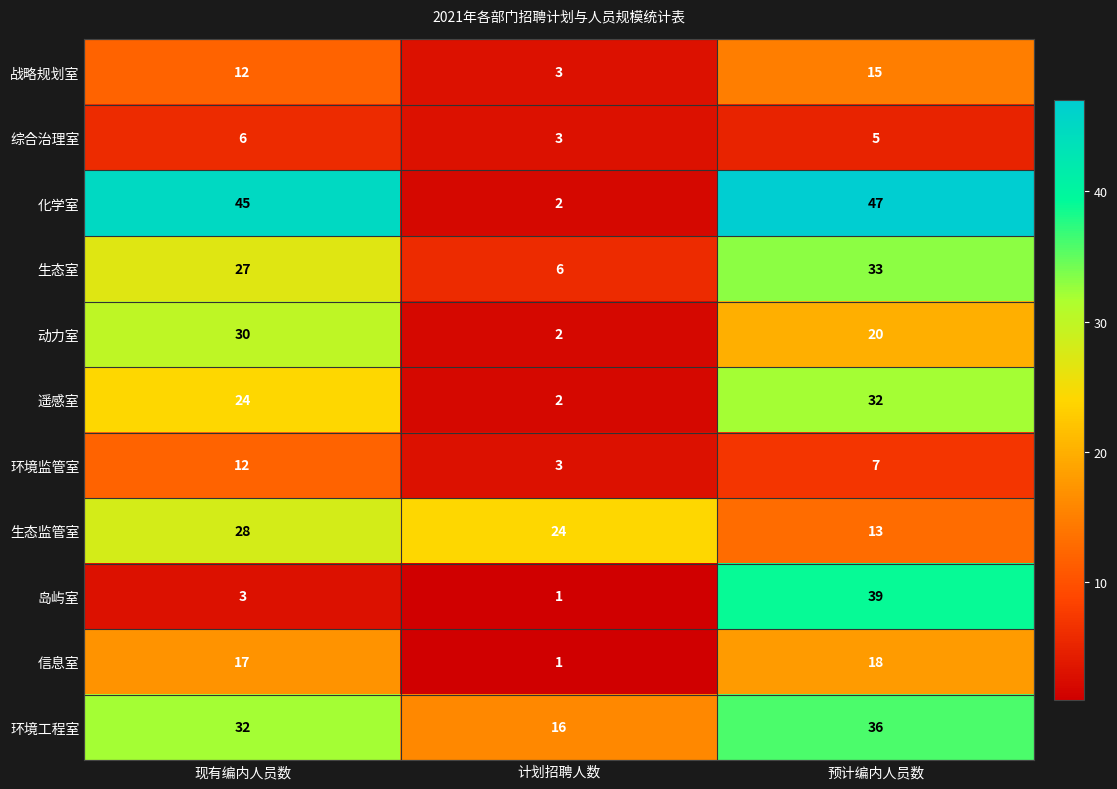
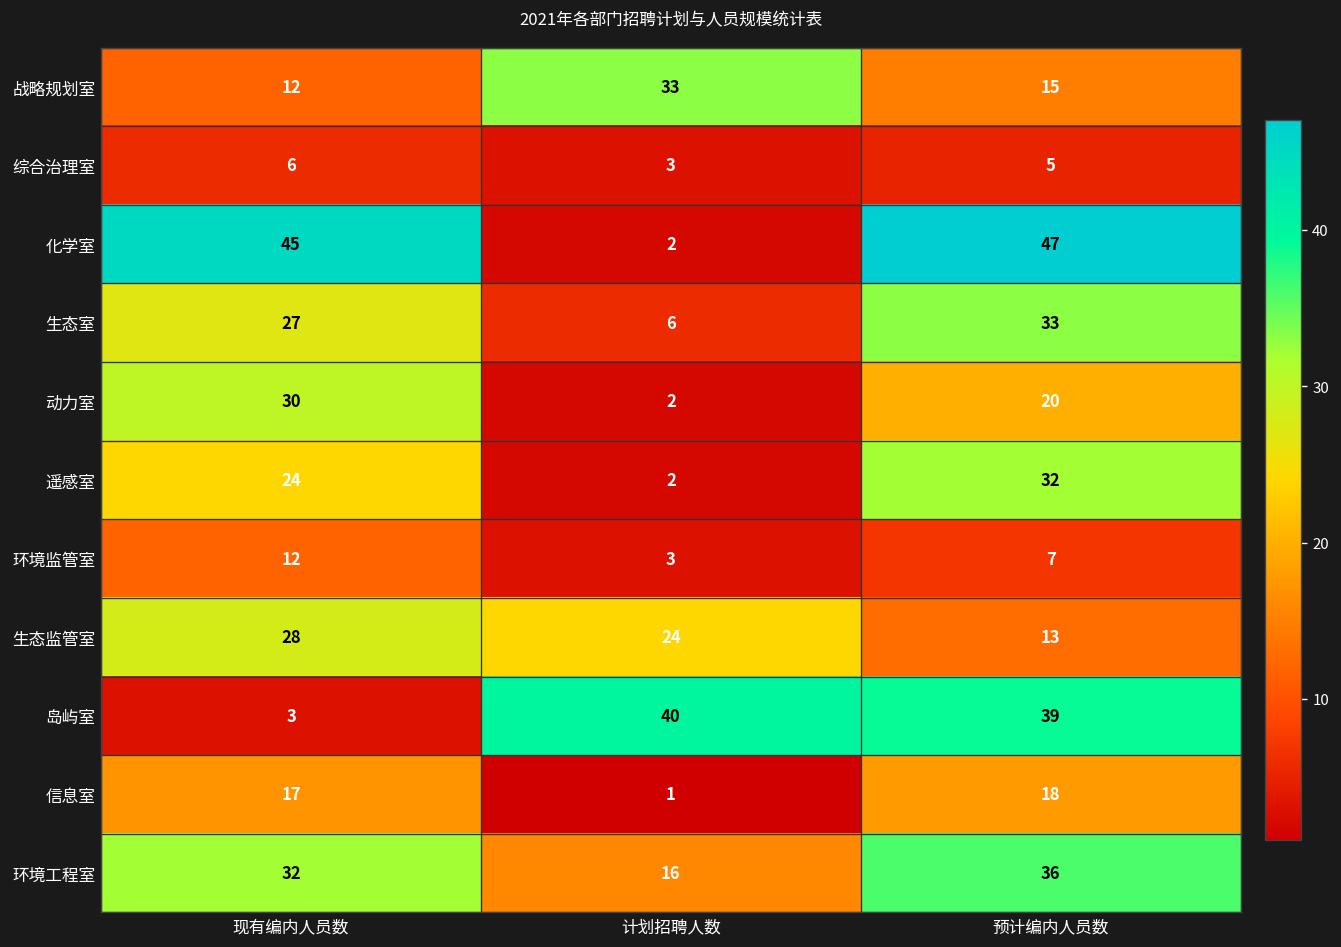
  {
    "战略规划室": {
      "现有编内人员数": 12,
-     "计划招聘人数": 3,
+     "计划招聘人数": 33,
      "预计编内人员数": 15
    },
    "综合治理室": {
      "现有编内人员数": 6,
      "计划招聘人数": 3,
      "预计编内人员数": 5
    },
    "化学室": {
      "现有编内人员数": 45,
      "计划招聘人数": 2,
      "预计编内人员数": 47
    },
    "生态室": {
      "现有编内人员数": 27,
      "计划招聘人数": 6,
      "预计编内人员数": 33
    },
    "动力室": {
      "现有编内人员数": 30,
      "计划招聘人数": 2,
      "预计编内人员数": 20
    },
    "遥感室": {
      "现有编内人员数": 24,
      "计划招聘人数": 2,
      "预计编内人员数": 32
    },
    "环境监管室": {
      "现有编内人员数": 12,
      "计划招聘人数": 3,
      "预计编内人员数": 7
    },
    "生态监管室": {
      "现有编内人员数": 28,
      "计划招聘人数": 24,
      "预计编内人员数": 13
    },
    "岛屿室": {
      "现有编内人员数": 3,
-     "计划招聘人数": 1,
+     "计划招聘人数": 40,
      "预计编内人员数": 39
    },
    "信息室": {
      "现有编内人员数": 17,
      "计划招聘人数": 1,
      "预计编内人员数": 18
    },
    "环境工程室": {
      "现有编内人员数": 32,
      "计划招聘人数": 16,
      "预计编内人员数": 36
    }
  }
